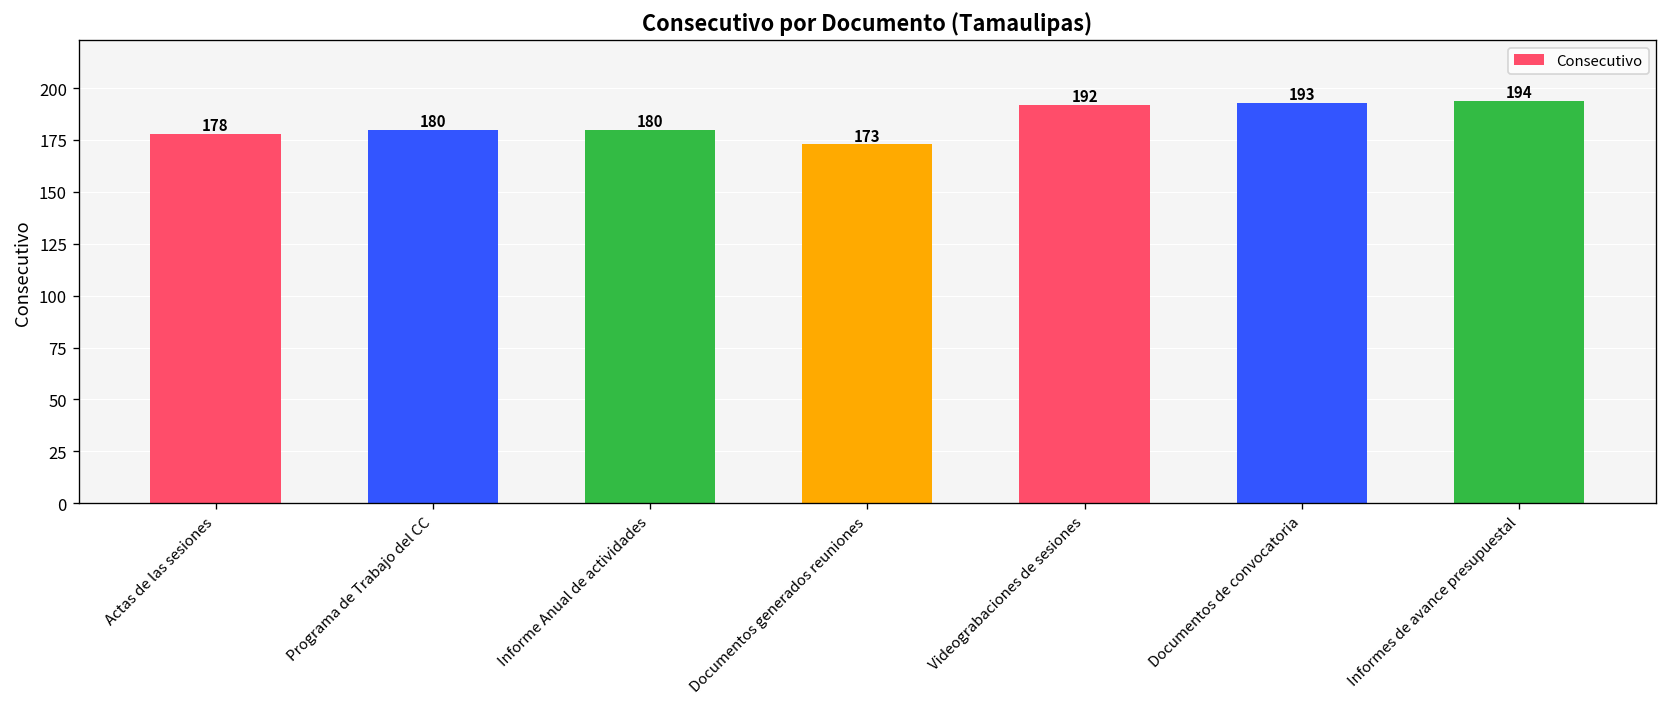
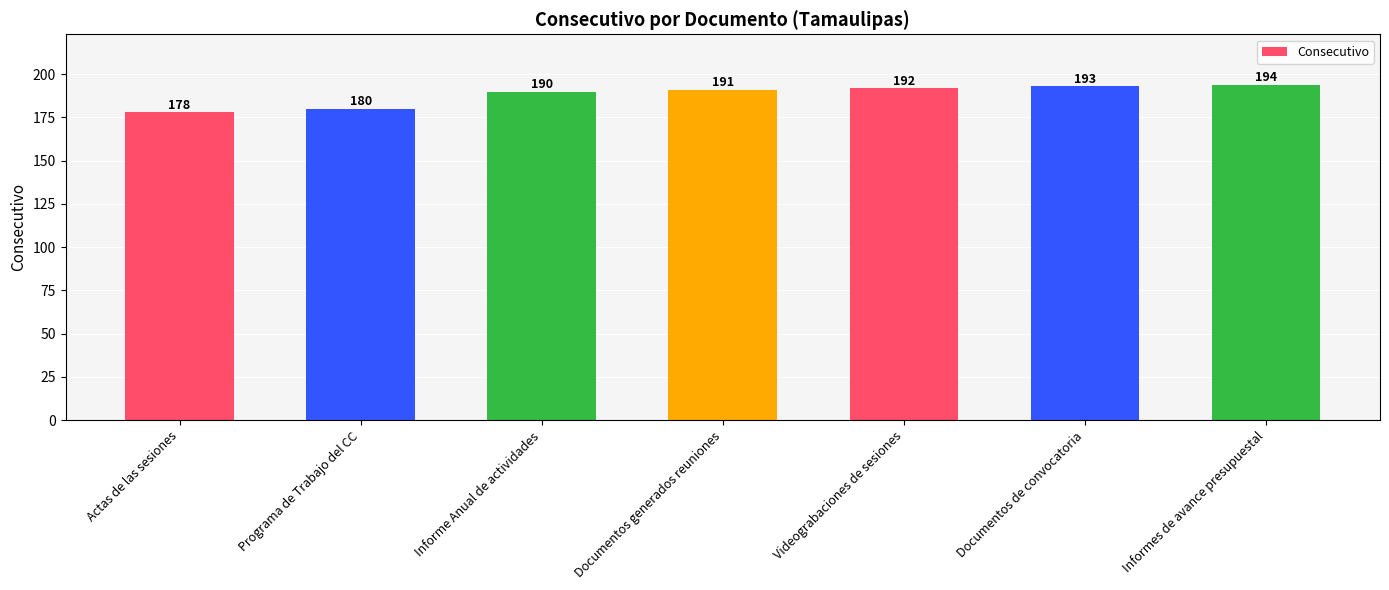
  {
    "Actas de las sesiones": 178,
    "Programa de Trabajo del CC": 180,
-   "Informe Anual de actividades": 180,
-   "Documentos generados reuniones": 173,
+   "Informe Anual de actividades": 190,
+   "Documentos generados reuniones": 191,
    "Videograbaciones de sesiones": 192,
    "Documentos de convocatoria": 193,
    "Informes de avance presupuestal": 194
  }
